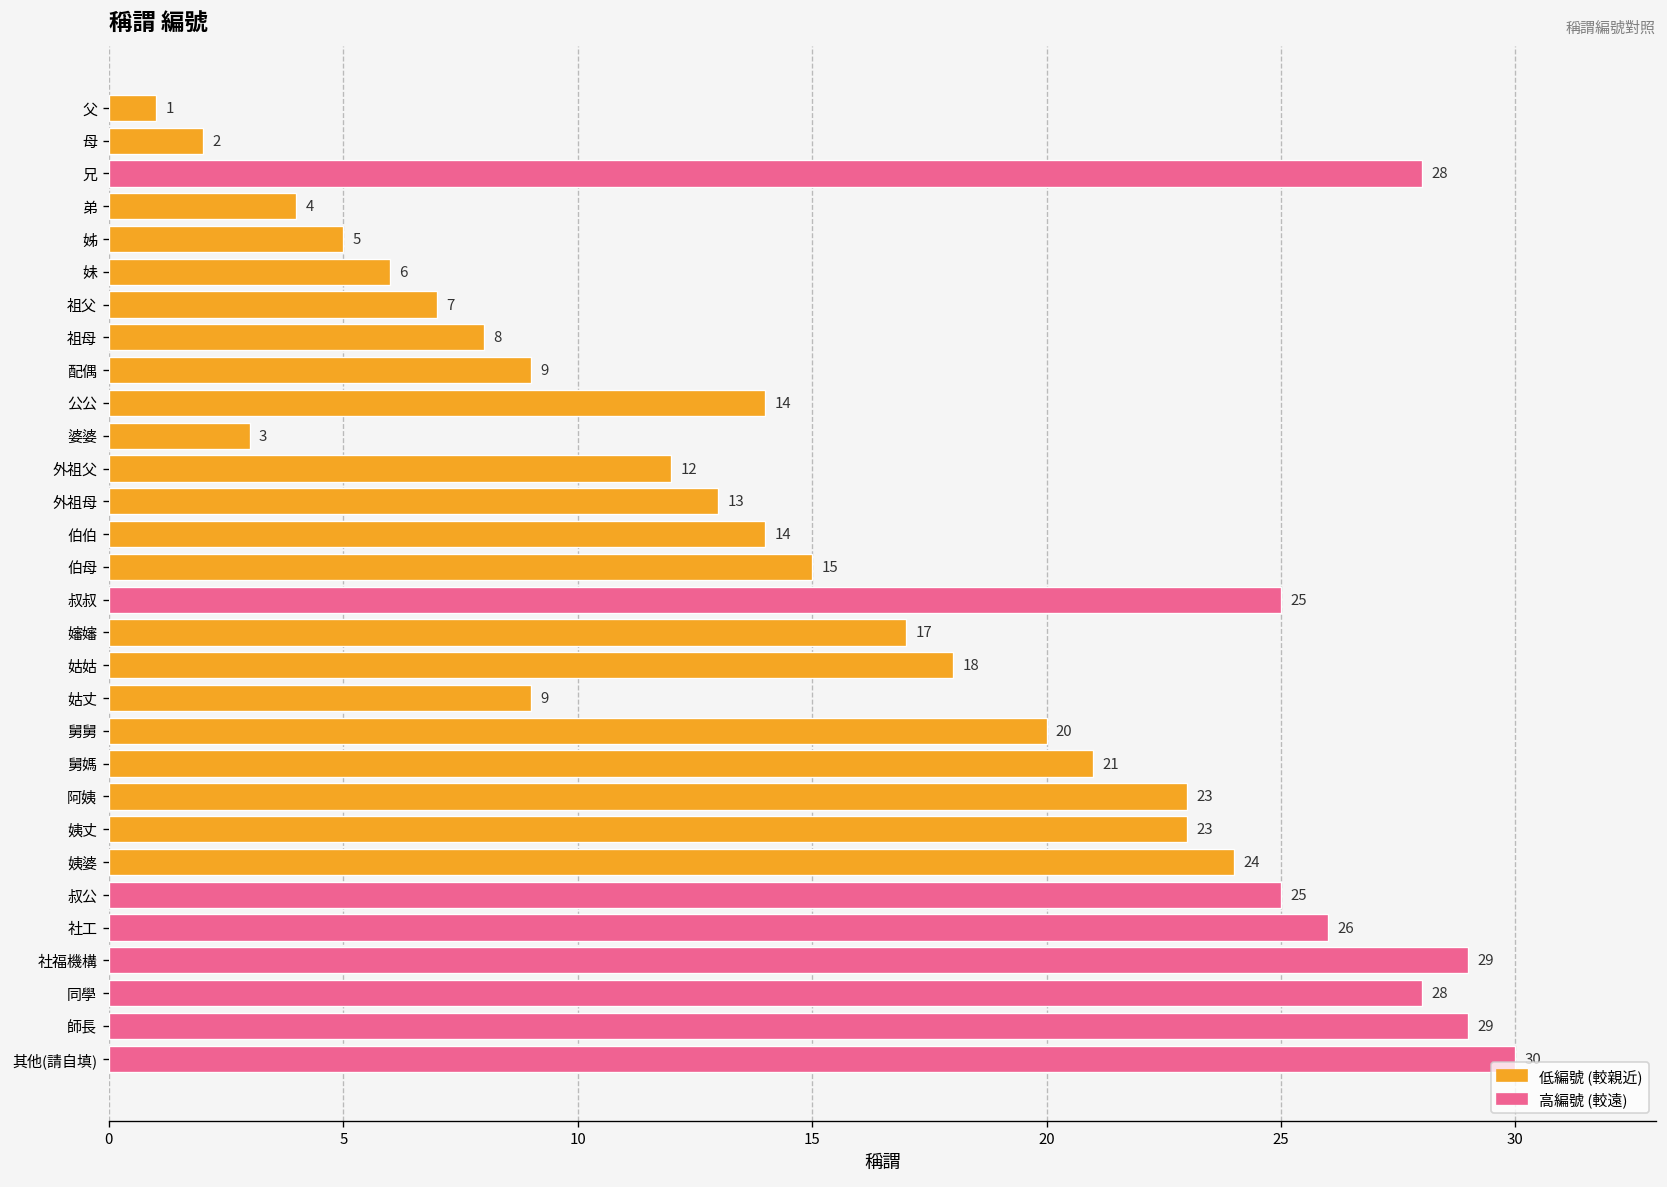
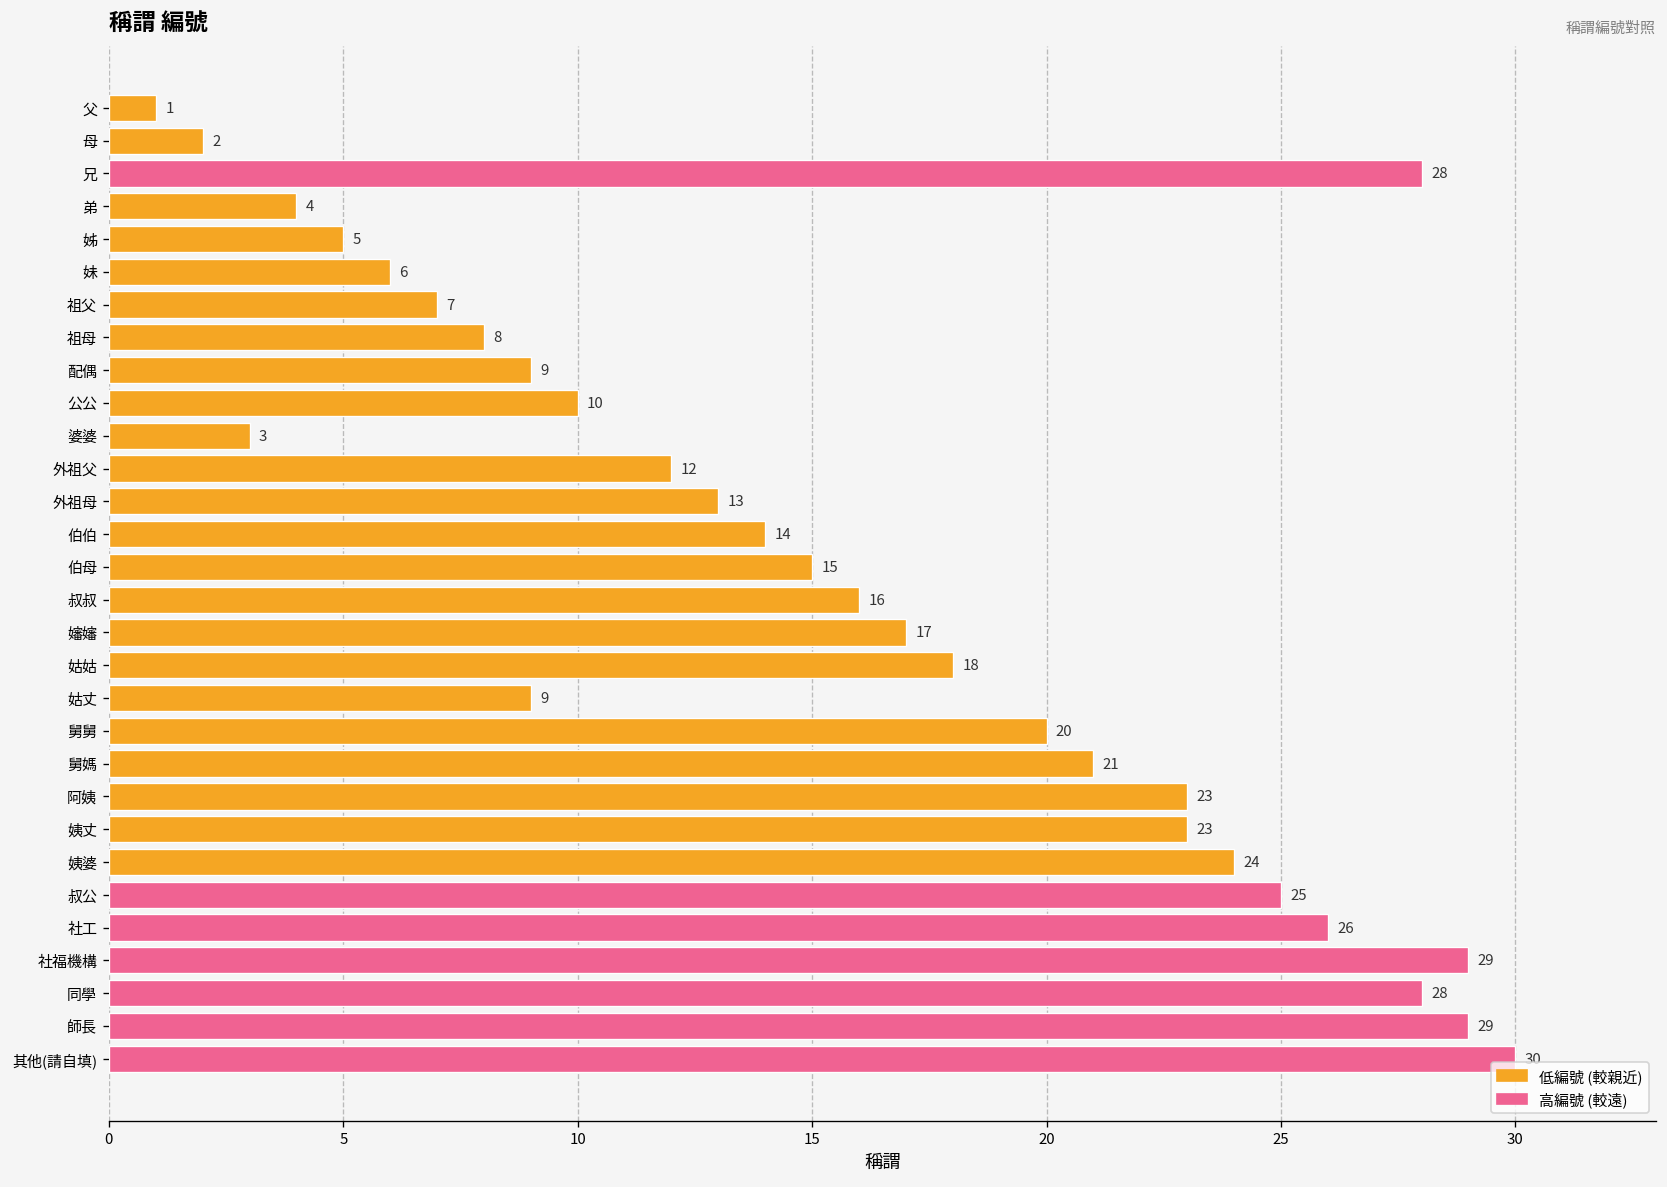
  {
    "父": 1,
    "母": 2,
    "兄": 28,
    "弟": 4,
    "姊": 5,
    "妹": 6,
    "祖父": 7,
    "祖母": 8,
    "配偶": 9,
-   "公公": 14,
+   "公公": 10,
    "婆婆": 3,
    "外祖父": 12,
    "外祖母": 13,
    "伯伯": 14,
    "伯母": 15,
-   "叔叔": 25,
+   "叔叔": 16,
    "嬸嬸": 17,
    "姑姑": 18,
    "姑丈": 9,
    "舅舅": 20,
    "舅媽": 21,
    "阿姨": 23,
    "姨丈": 23,
    "姨婆": 24,
    "叔公": 25,
    "社工": 26,
    "社福機構": 29,
    "同學": 28,
    "師長": 29
  }
